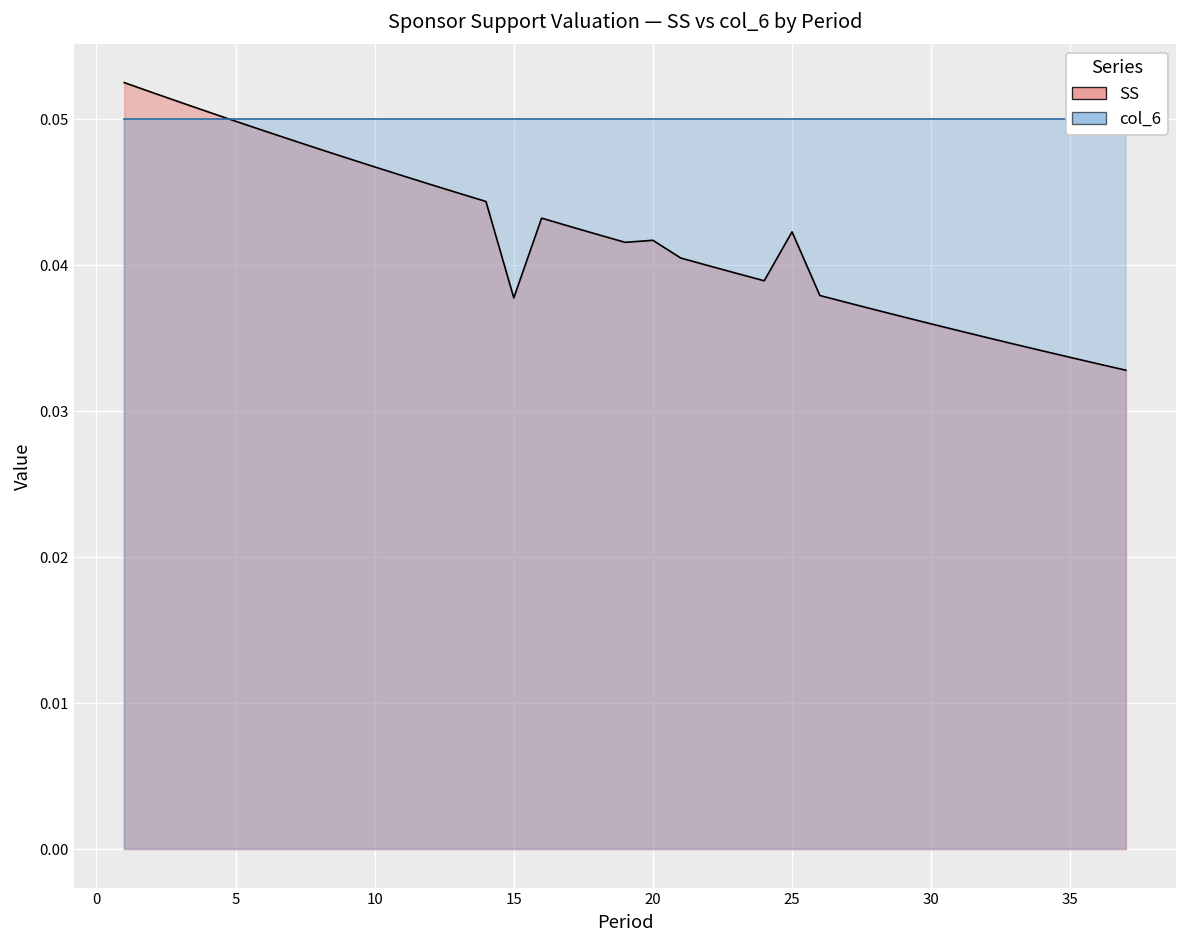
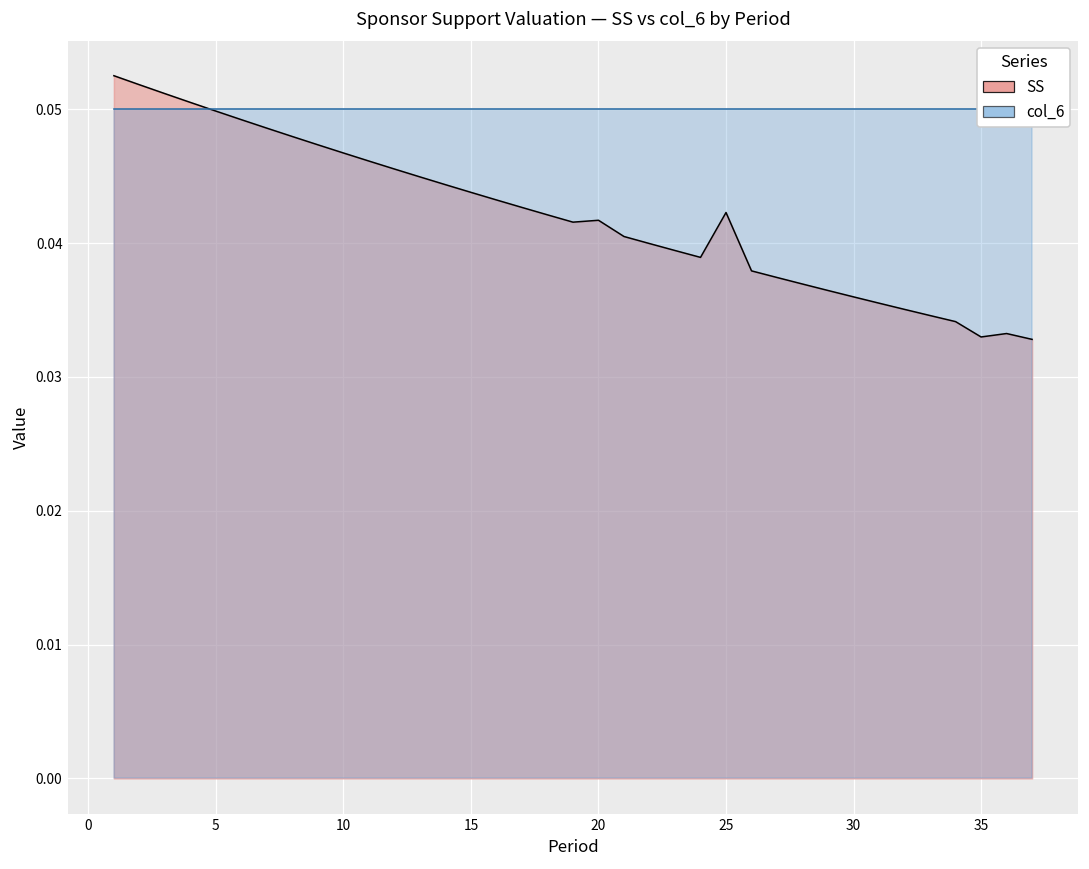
  {
    "SS": {
      "10": 0.0467,
-     "15": 0.0378,
+     "15": 0.0438,
      "20": 0.0417,
      "25": 0.0423,
      "30": 0.0360,
-     "35": 0.0337
+     "35": 0.0330
    },
    "col_6": {
      "10": 0.0500,
      "15": 0.0500,
      "20": 0.0500,
      "25": 0.0500,
      "30": 0.0500
    }
  }
